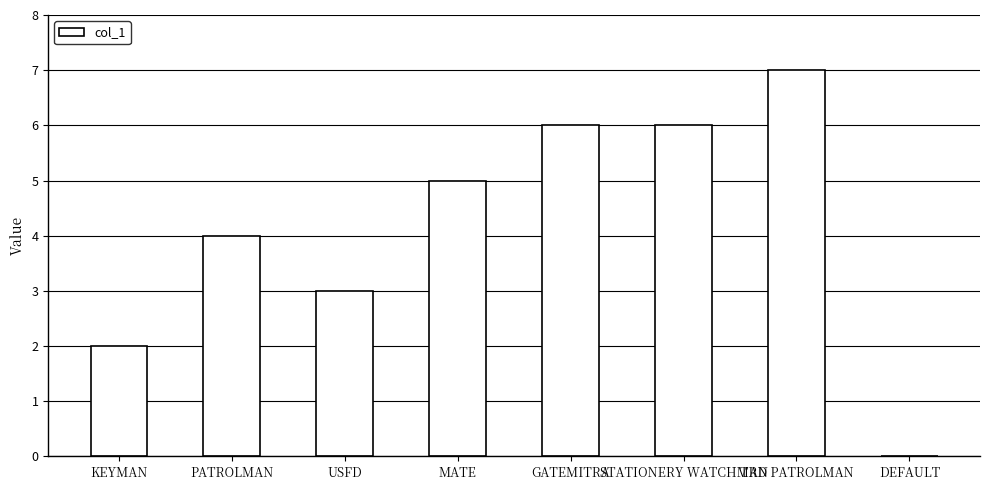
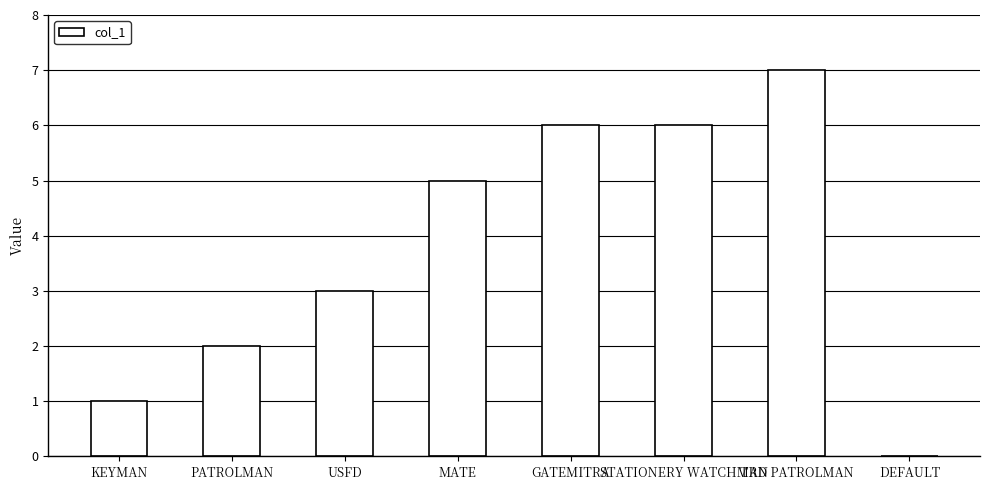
  {
-   "KEYMAN": 2,
-   "PATROLMAN": 4,
+   "KEYMAN": 1,
+   "PATROLMAN": 2,
    "USFD": 3,
    "MATE": 5,
    "GATEMITRA": 6,
    "DEFAULT": 0
  }
